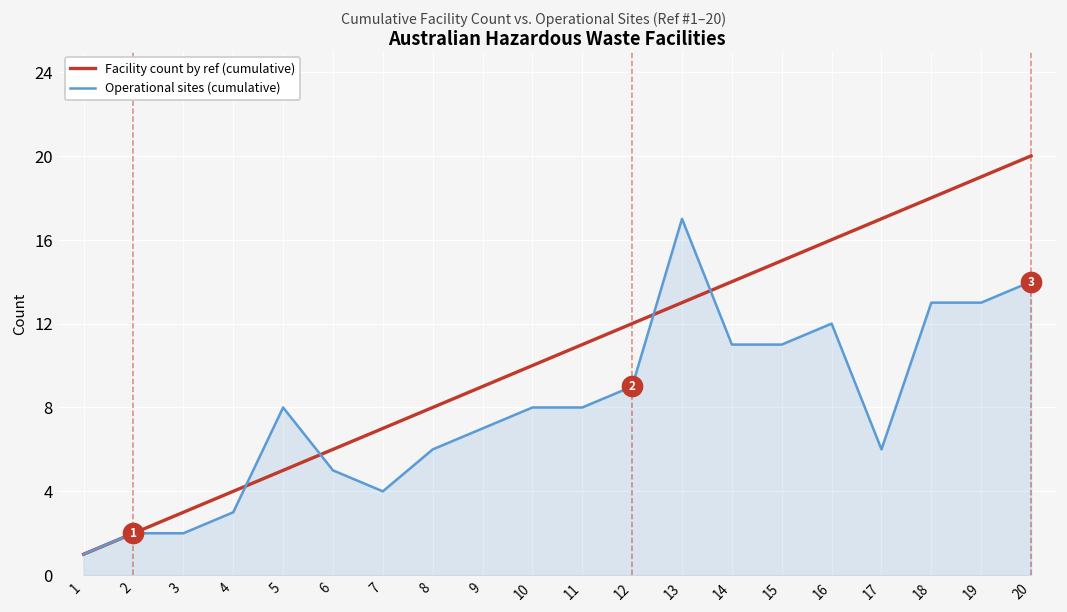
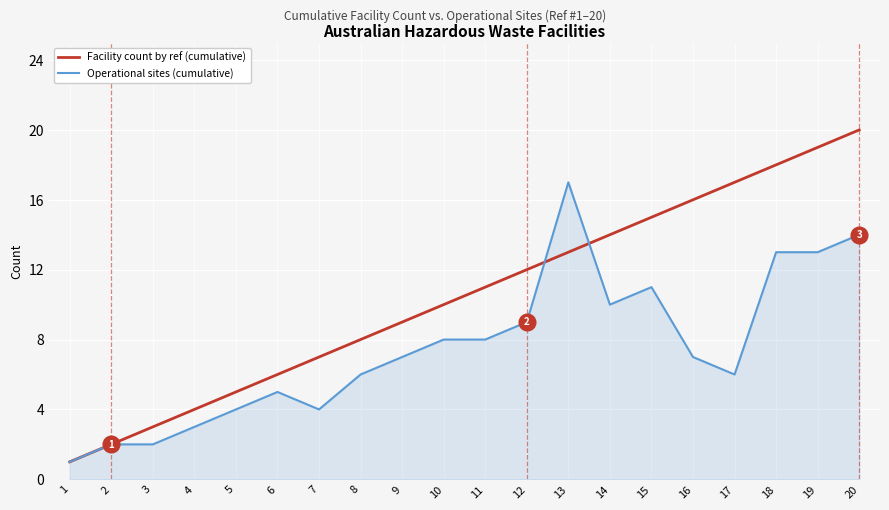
  {
    "Operational sites (cumulative)": {
      "3": 2,
      "4": 3,
-     "5": 8,
+     "5": 4,
      "6": 5,
      "7": 4,
      "8": 6,
      "9": 7,
      "10": 8,
      "11": 8,
      "13": 17,
-     "14": 11,
+     "14": 10,
      "15": 11,
-     "16": 12,
+     "16": 7,
      "17": 6,
      "18": 13,
      "19": 13
    }
  }
